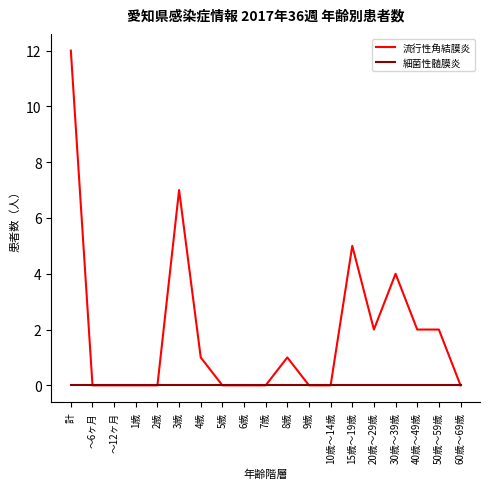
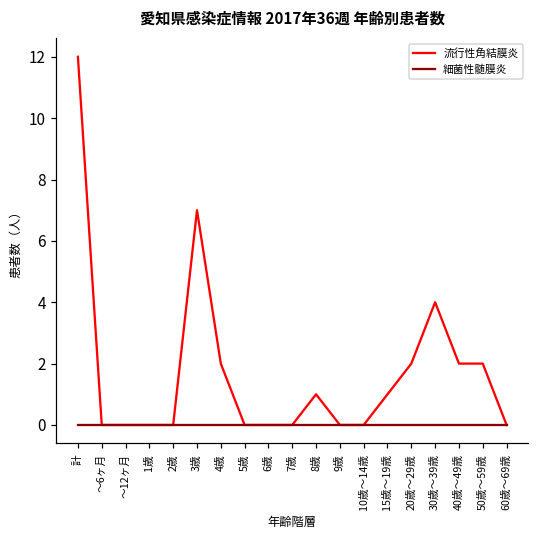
  {
    "流行性角結膜炎": {
      "計": 12,
      "3歳": 7,
-     "4歳": 1,
+     "4歳": 2,
      "8歳": 1,
-     "15歳～19歳": 5,
+     "15歳～19歳": 1,
      "20歳～29歳": 2,
      "30歳～39歳": 4,
      "40歳～49歳": 2,
      "50歳～59歳": 2
    },
    "細菌性髄膜炎": {
      "計": 0,
      "3歳": 0,
      "4歳": 0,
      "8歳": 0,
      "15歳～19歳": 0,
      "20歳～29歳": 0,
      "30歳～39歳": 0,
      "40歳～49歳": 0,
      "50歳～59歳": 0
    }
  }
